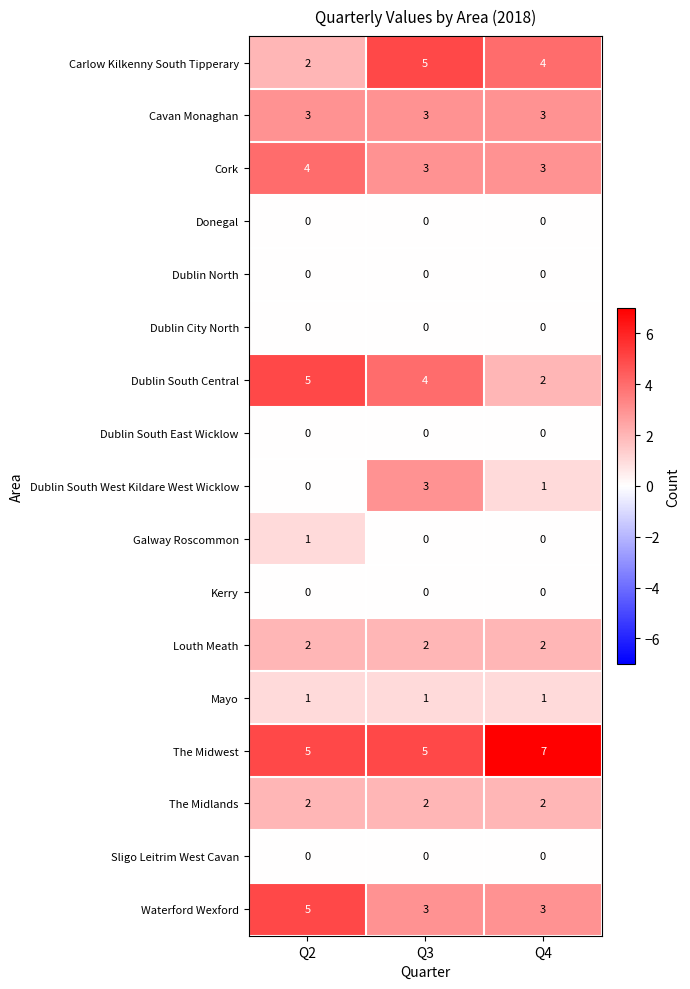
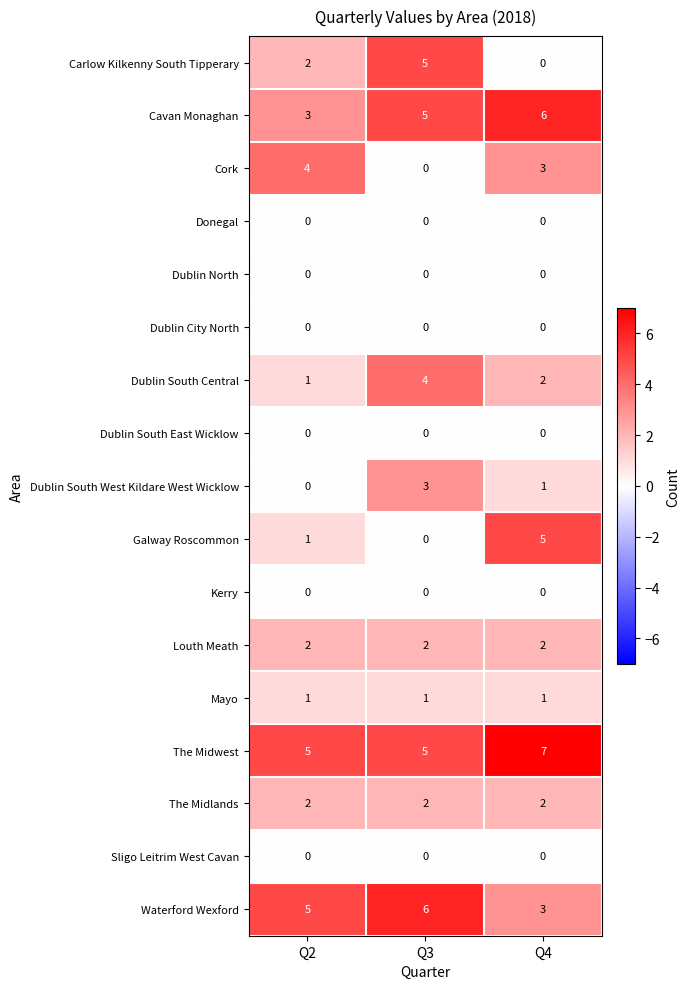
  {
    "Carlow Kilkenny South Tipperary": {
      "Q2": 2,
      "Q3": 5,
-     "Q4": 4
+     "Q4": 0
    },
    "Cavan Monaghan": {
      "Q2": 3,
-     "Q3": 3,
-     "Q4": 3
+     "Q3": 5,
+     "Q4": 6
    },
    "Cork": {
      "Q2": 4,
-     "Q3": 3,
+     "Q3": 0,
      "Q4": 3
    },
    "Donegal": {
      "Q2": 0,
      "Q3": 0,
      "Q4": 0
    },
    "Dublin North": {
      "Q2": 0,
      "Q3": 0,
      "Q4": 0
    },
    "Dublin City North": {
      "Q2": 0,
      "Q3": 0,
      "Q4": 0
    },
    "Dublin South Central": {
-     "Q2": 5,
+     "Q2": 1,
      "Q3": 4,
      "Q4": 2
    },
    "Dublin South East Wicklow": {
      "Q2": 0,
      "Q3": 0,
      "Q4": 0
    },
    "Dublin South West Kildare West Wicklow": {
      "Q2": 0,
      "Q3": 3,
      "Q4": 1
    },
    "Galway Roscommon": {
      "Q2": 1,
      "Q3": 0,
-     "Q4": 0
+     "Q4": 5
    },
    "Kerry": {
      "Q2": 0,
      "Q3": 0,
      "Q4": 0
    },
    "Louth Meath": {
      "Q2": 2,
      "Q3": 2,
      "Q4": 2
    },
    "Mayo": {
      "Q2": 1,
      "Q3": 1,
      "Q4": 1
    },
    "The Midwest": {
      "Q2": 5,
      "Q3": 5,
      "Q4": 7
    },
    "The Midlands": {
      "Q2": 2,
      "Q3": 2,
      "Q4": 2
    },
    "Sligo Leitrim West Cavan": {
      "Q2": 0,
      "Q3": 0,
      "Q4": 0
    },
    "Waterford Wexford": {
      "Q2": 5,
-     "Q3": 3,
+     "Q3": 6,
      "Q4": 3
    }
  }
